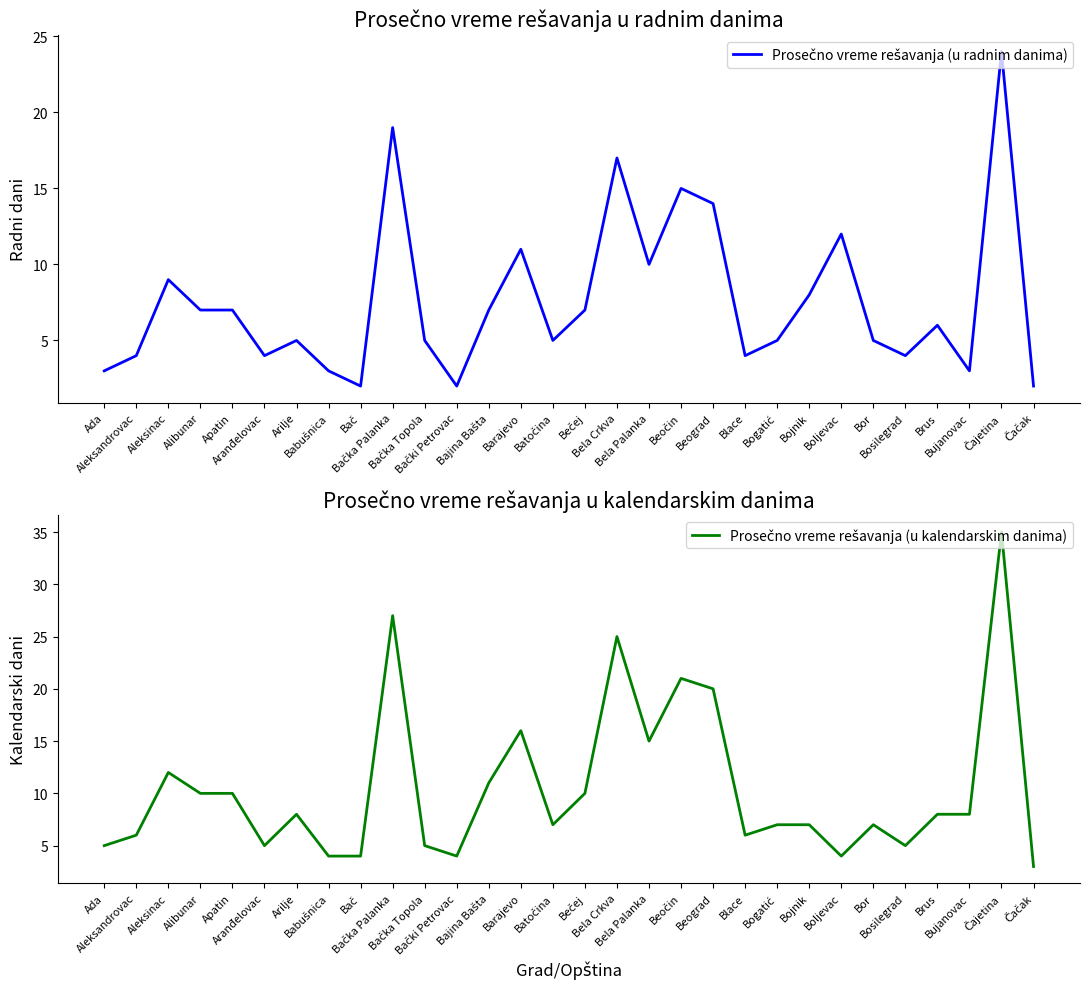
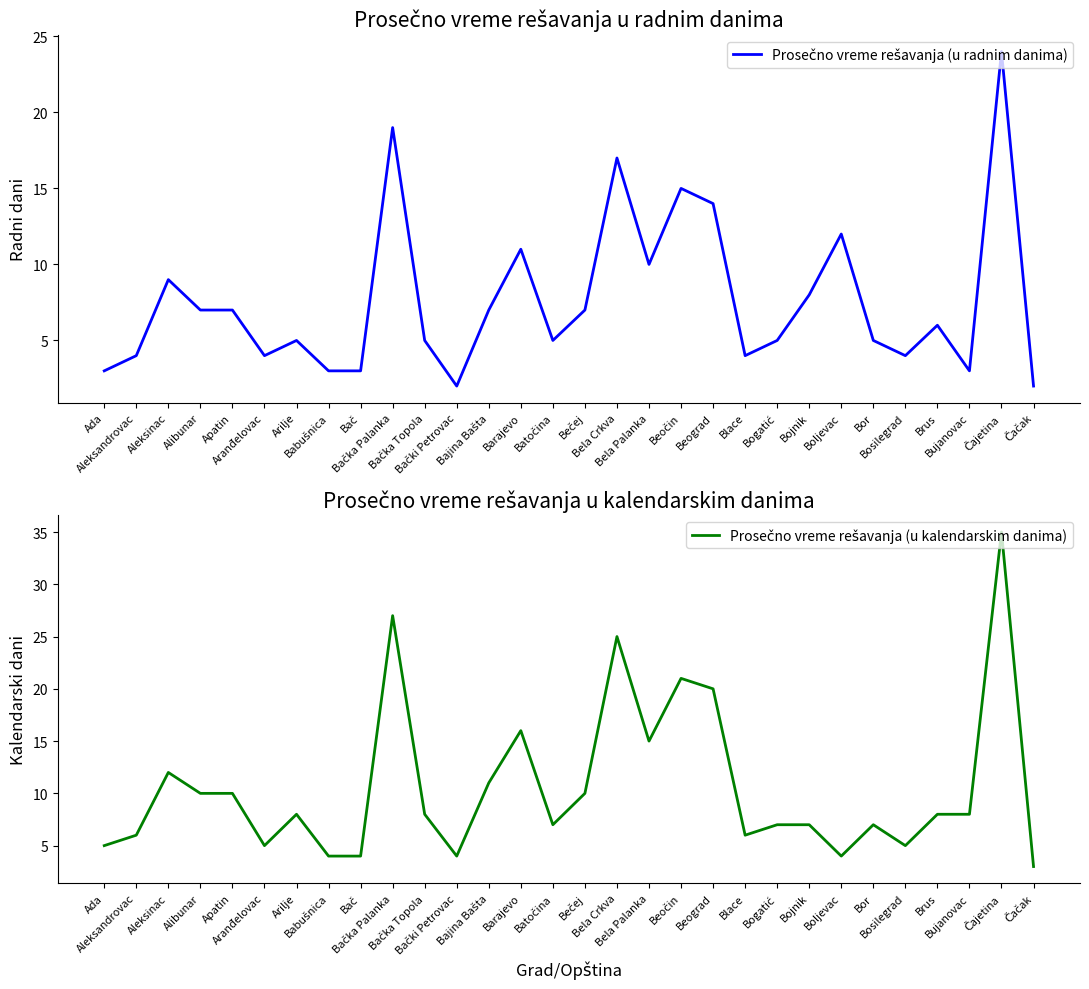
  {
    "Prosečno vreme rešavanja u radnim danima": {
      "Ada": 3,
      "Aleksandrovac": 4,
      "Aleksinac": 9,
      "Alibunar": 7,
      "Apatin": 7,
      "Aranđelovac": 4,
      "Arilje": 5,
      "Babušnica": 3,
-     "Bač": 2,
+     "Bač": 3,
      "Bačka Palanka": 19,
      "Bačka Topola": 5,
      "Bački Petrovac": 2,
      "Bajina Bašta": 7,
      "Barajevo": 11,
      "Batočina": 5,
      "Bečej": 7,
      "Bela Crkva": 17,
      "Bela Palanka": 10,
      "Beočin": 15,
      "Beograd": 14,
      "Blace": 4,
      "Bogatić": 5,
      "Bojnik": 8,
      "Boljevac": 12,
      "Bor": 5,
      "Bosilegrad": 4,
      "Brus": 6,
      "Bujanovac": 3,
      "Čačak": 2
    },
    "Prosečno vreme rešavanja u kalendarskim danima": {
      "Ada": 5,
      "Aleksandrovac": 6,
      "Aleksinac": 12,
      "Alibunar": 10,
      "Apatin": 10,
      "Aranđelovac": 5,
      "Arilje": 8,
      "Babušnica": 4,
      "Bač": 4,
      "Bačka Palanka": 27,
-     "Bačka Topola": 5,
+     "Bačka Topola": 8,
      "Bački Petrovac": 4,
      "Bajina Bašta": 11,
      "Barajevo": 16,
      "Batočina": 7,
      "Bečej": 10,
      "Bela Crkva": 25,
      "Bela Palanka": 15,
      "Beočin": 21,
      "Beograd": 20,
      "Blace": 6,
      "Bogatić": 7,
      "Bojnik": 7,
      "Boljevac": 4,
      "Bor": 7,
      "Bosilegrad": 5,
      "Brus": 8,
      "Bujanovac": 8,
      "Čačak": 3
    }
  }
